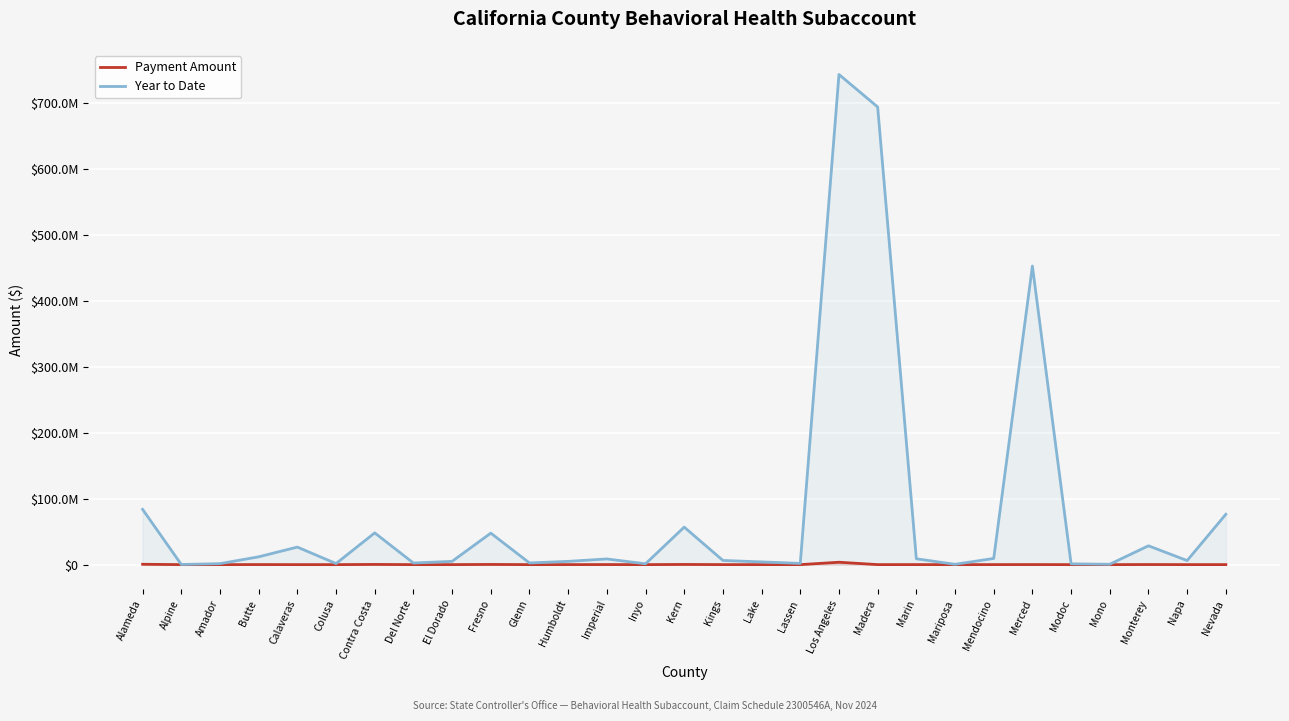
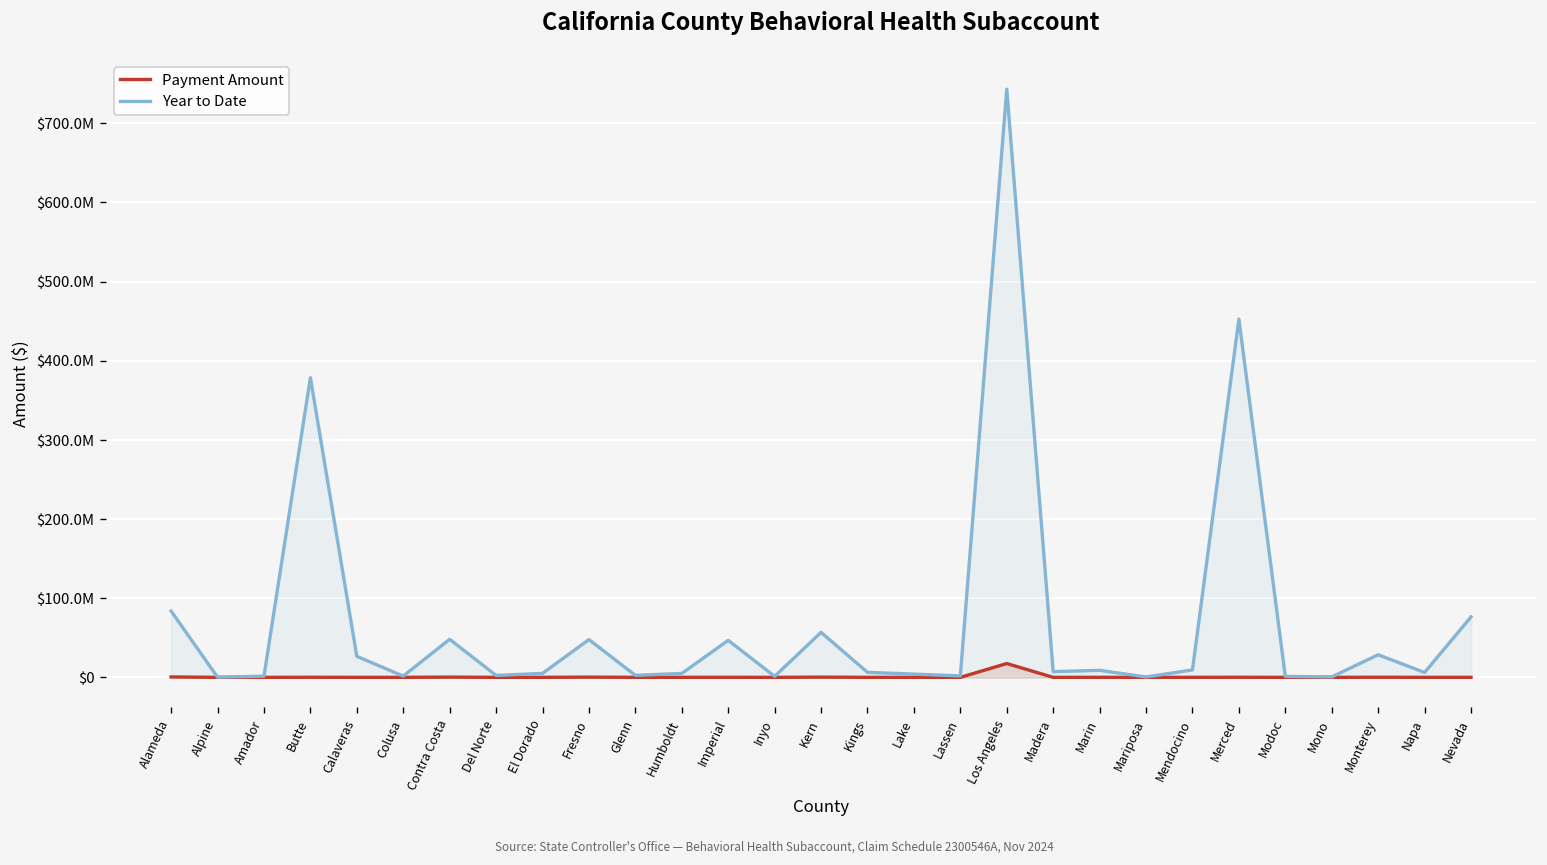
  {
    "Payment Amount": {
      "Alameda": "$0",
      "Butte": "$0",
      "Calaveras": "$0",
      "Contra Costa": "$0",
      "El Dorado": "$0",
      "Fresno": "$0",
      "Humboldt": "$0",
      "Imperial": "$0",
      "Kern": "$0",
      "Kings": "$0",
      "Lake": "$0",
-     "Los Angeles": "$0",
+     "Los Angeles": "$20000000",
      "Madera": "$0",
      "Marin": "$0",
      "Mendocino": "$0",
      "Merced": "$0",
      "Monterey": "$0",
      "Napa": "$0",
      "Nevada": "$0"
    },
    "Year to Date": {
      "Alameda": "$80000000",
-     "Butte": "$10000000",
+     "Butte": "$380000000",
      "Calaveras": "$30000000",
      "Contra Costa": "$50000000",
      "El Dorado": "$0",
      "Fresno": "$50000000",
      "Humboldt": "$0",
-     "Imperial": "$10000000",
+     "Imperial": "$50000000",
      "Kern": "$60000000",
      "Kings": "$10000000",
      "Lake": "$0",
      "Los Angeles": "$740000000",
-     "Madera": "$690000000",
+     "Madera": "$10000000",
      "Marin": "$10000000",
      "Mendocino": "$10000000",
      "Merced": "$450000000",
      "Monterey": "$30000000",
      "Napa": "$10000000",
      "Nevada": "$80000000"
    }
  }
